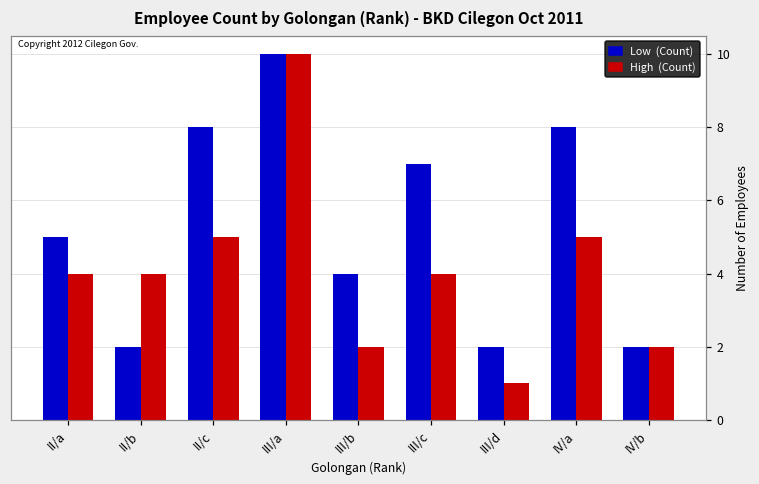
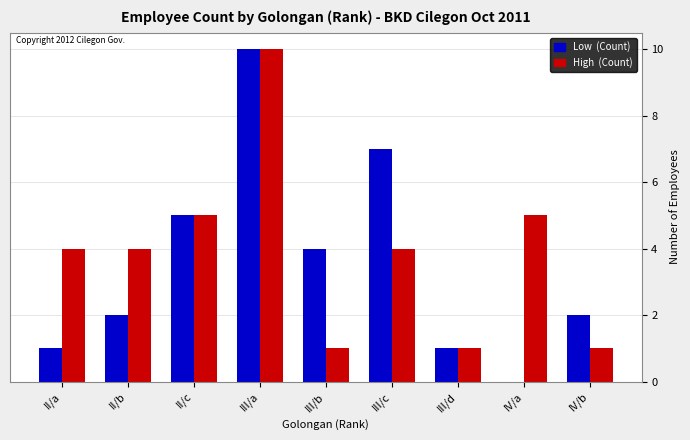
  {
    "Low (Count)": {
-     "II/a": 5,
+     "II/a": 1,
      "II/b": 2,
-     "II/c": 8,
+     "II/c": 5,
      "III/a": 10,
      "III/b": 4,
      "III/c": 7,
-     "III/d": 2,
-     "IV/a": 8,
+     "III/d": 1,
+     "IV/a": 0,
      "IV/b": 2
    },
    "High (Count)": {
      "II/a": 4,
      "II/b": 4,
      "II/c": 5,
      "III/a": 10,
-     "III/b": 2,
+     "III/b": 1,
      "III/c": 4,
      "III/d": 1,
      "IV/a": 5,
-     "IV/b": 2
+     "IV/b": 1
    }
  }
